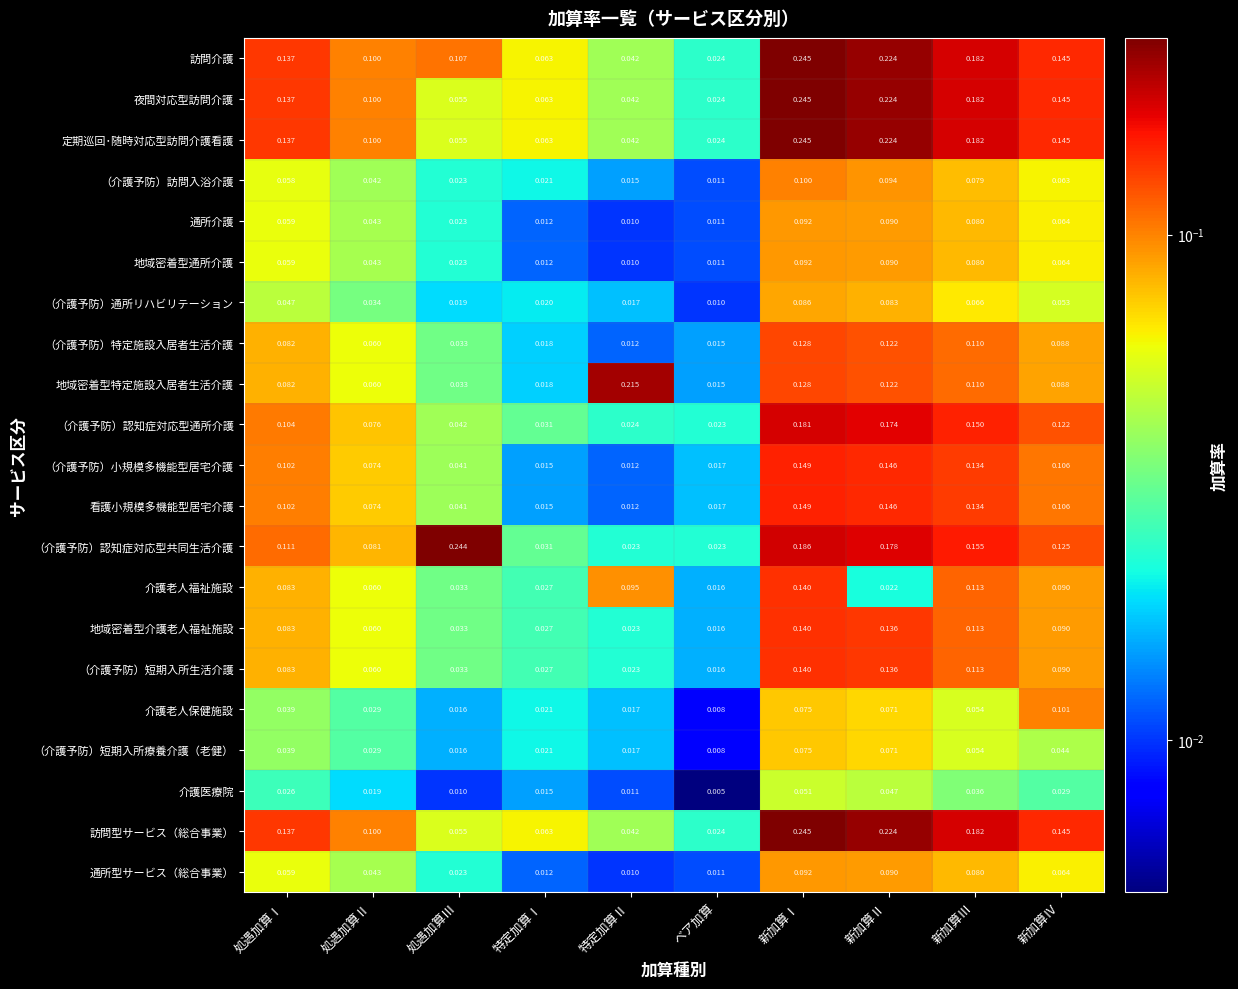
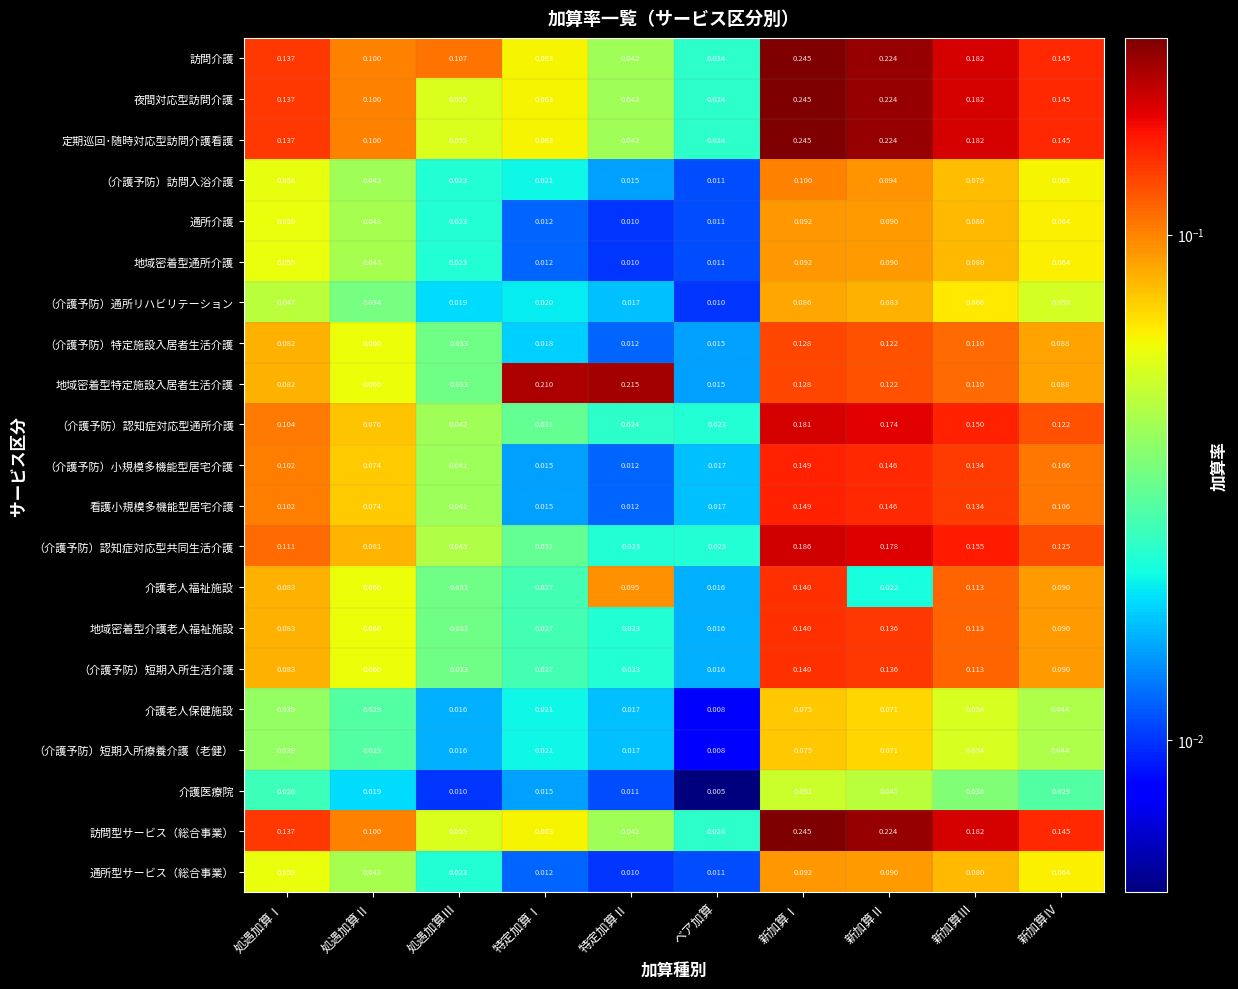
  {
    "地域密着型特定施設入居者生活介護": {
      "処遇加算Ⅰ": 0.082,
      "処遇加算Ⅱ": 0.060,
      "処遇加算Ⅲ": 0.033,
-     "特定加算Ⅰ": 0.018,
+     "特定加算Ⅰ": 0.210,
      "特定加算Ⅱ": 0.215,
      "ベア加算": 0.015,
      "新加算Ⅰ": 0.128,
      "新加算Ⅱ": 0.122,
      "新加算Ⅲ": 0.110,
      "新加算Ⅳ": 0.088
    },
    "（介護予防）認知症対応型共同生活介護": {
      "処遇加算Ⅰ": 0.111,
      "処遇加算Ⅱ": 0.081,
-     "処遇加算Ⅲ": 0.244,
+     "処遇加算Ⅲ": 0.045,
      "特定加算Ⅰ": 0.031,
      "特定加算Ⅱ": 0.023,
      "ベア加算": 0.023,
      "新加算Ⅰ": 0.186,
      "新加算Ⅱ": 0.178,
      "新加算Ⅲ": 0.155,
      "新加算Ⅳ": 0.125
    },
    "介護老人保健施設": {
      "処遇加算Ⅰ": 0.039,
      "処遇加算Ⅱ": 0.029,
      "処遇加算Ⅲ": 0.016,
      "特定加算Ⅰ": 0.021,
      "特定加算Ⅱ": 0.017,
      "ベア加算": 0.008,
      "新加算Ⅰ": 0.075,
      "新加算Ⅱ": 0.071,
      "新加算Ⅲ": 0.054,
-     "新加算Ⅳ": 0.101
+     "新加算Ⅳ": 0.044
    }
  }
